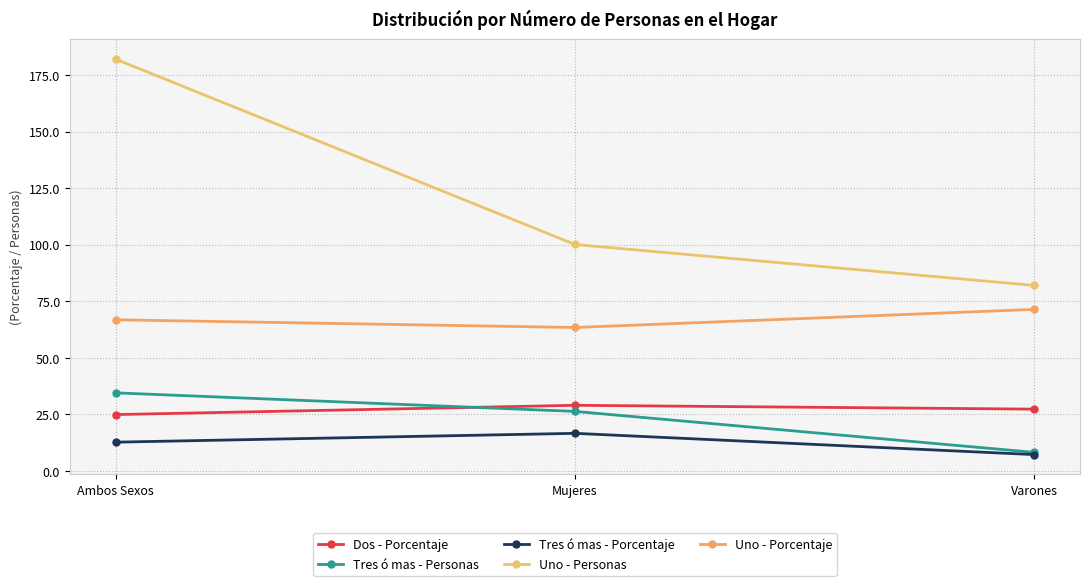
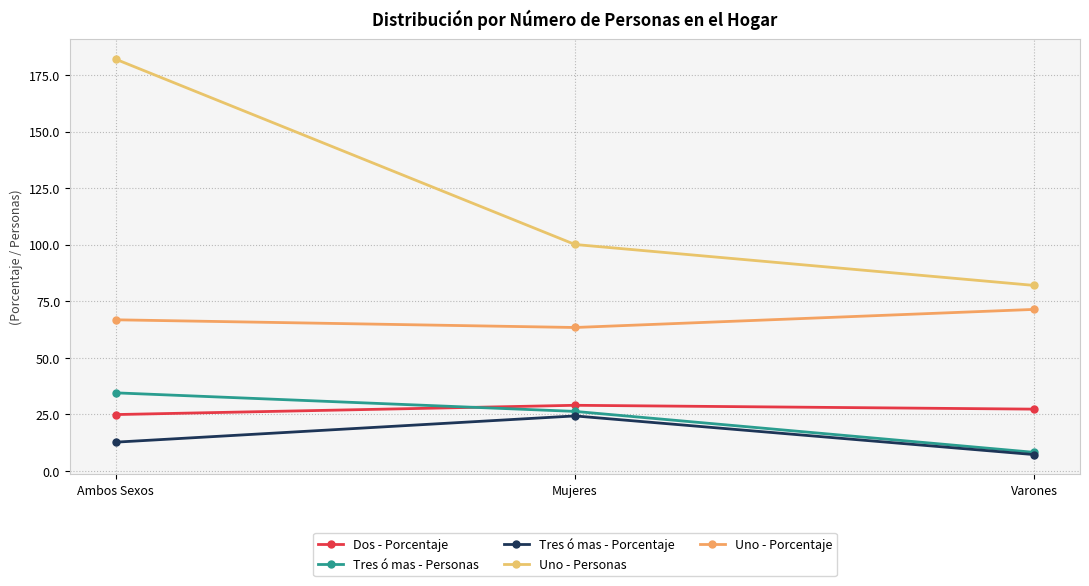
  {
    "Dos - Porcentaje": {
      "Ambos Sexos": 25,
      "Mujeres": 29,
      "Varones": 27
    },
    "Tres ó mas - Personas": {
      "Ambos Sexos": 35,
      "Mujeres": 26
    },
    "Tres ó mas - Porcentaje": {
      "Ambos Sexos": 13,
-     "Mujeres": 17
+     "Mujeres": 24
    }
  }
